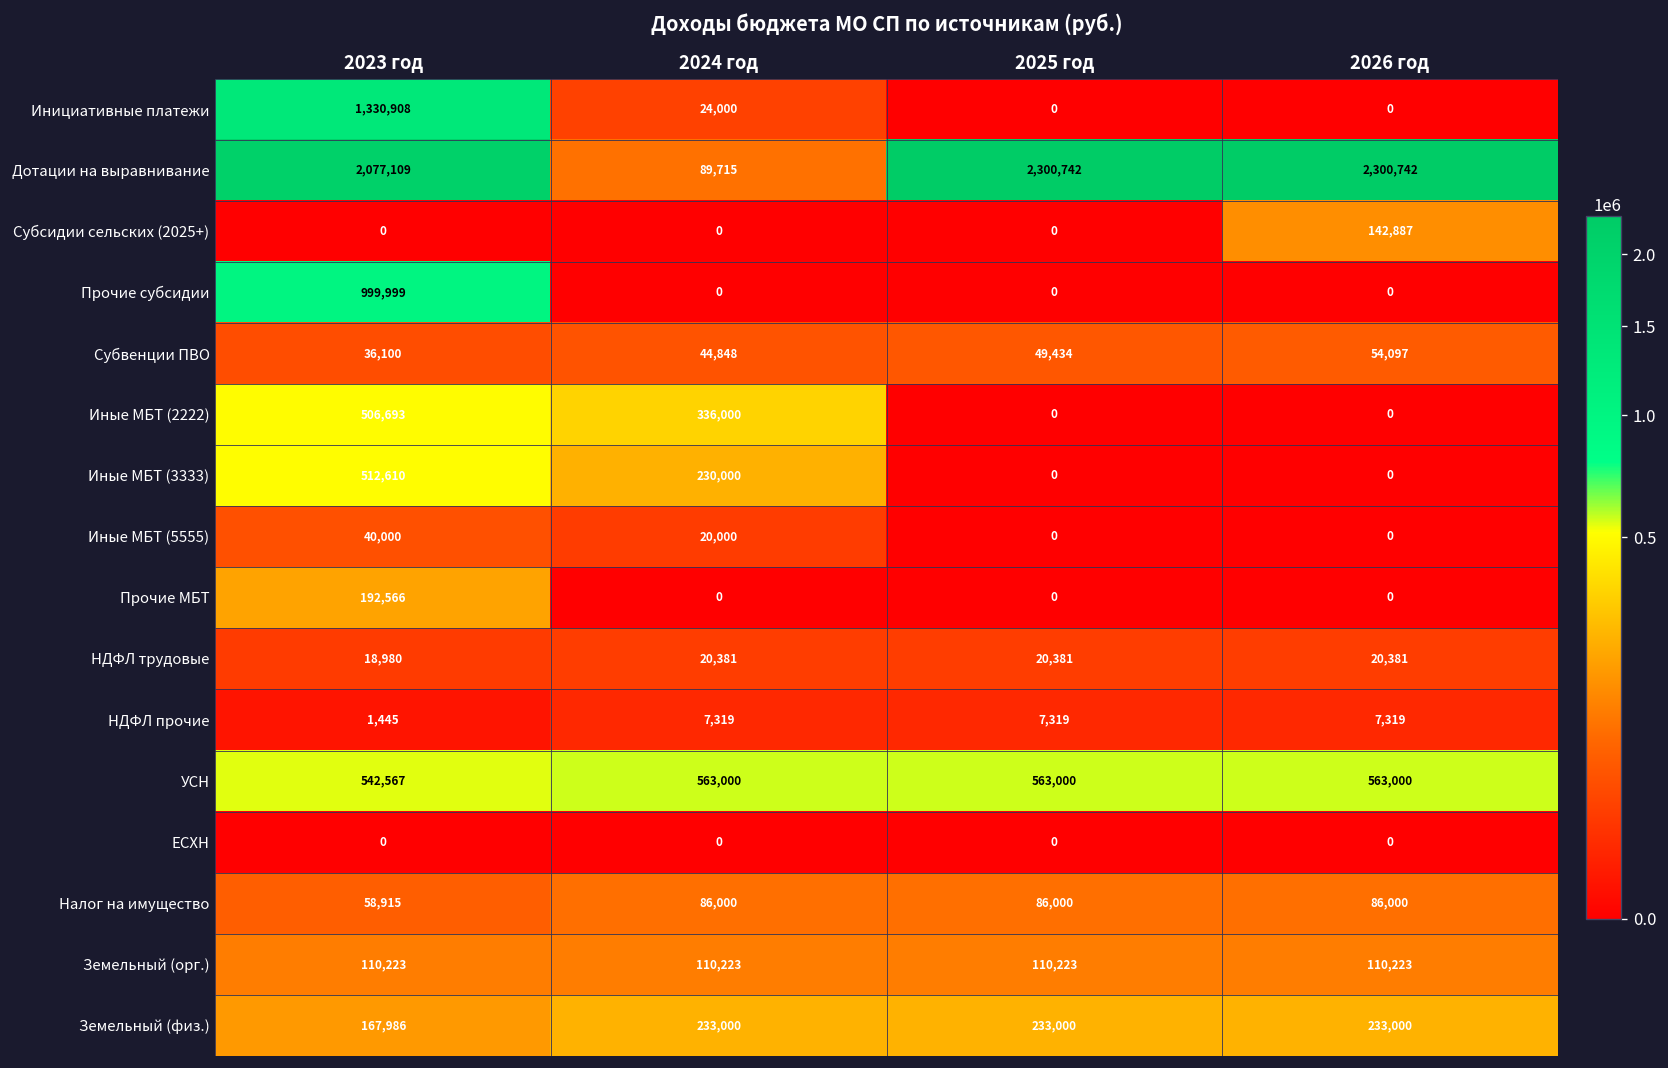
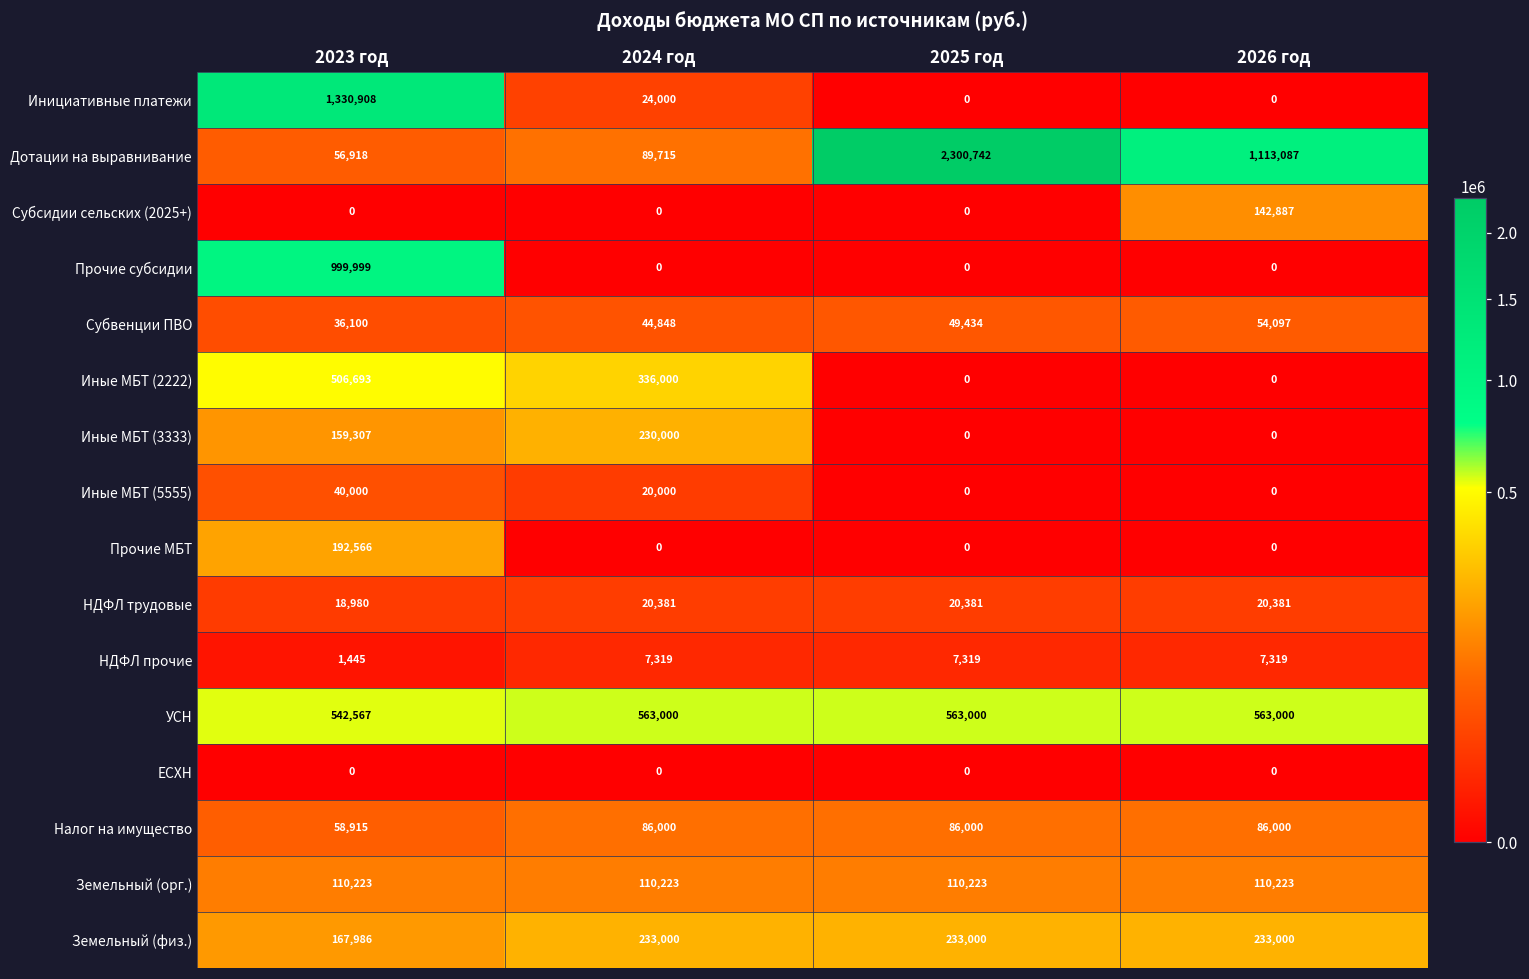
  {
    "Инициативные платежи": {
      "2023 год": "1,330,908",
      "2024 год": "24,000",
      "2025 год": "0",
      "2026 год": "0"
    },
    "Дотации на выравнивание": {
-     "2023 год": "2,077,109",
+     "2023 год": "56,918",
      "2024 год": "89,715",
      "2025 год": "2,300,742",
-     "2026 год": "2,300,742"
+     "2026 год": "1,113,087"
    },
    "Субсидии сельских (2025+)": {
      "2023 год": "0",
      "2024 год": "0",
      "2025 год": "0",
      "2026 год": "142,887"
    },
    "Прочие субсидии": {
      "2023 год": "999,999",
      "2024 год": "0",
      "2025 год": "0",
      "2026 год": "0"
    },
    "Субвенции ПВО": {
      "2023 год": "36,100",
      "2024 год": "44,848",
      "2025 год": "49,434",
      "2026 год": "54,097"
    },
    "Иные МБТ (2222)": {
      "2023 год": "506,693",
      "2024 год": "336,000",
      "2025 год": "0",
      "2026 год": "0"
    },
    "Иные МБТ (3333)": {
-     "2023 год": "512,610",
+     "2023 год": "159,307",
      "2024 год": "230,000",
      "2025 год": "0",
      "2026 год": "0"
    },
    "Иные МБТ (5555)": {
      "2023 год": "40,000",
      "2024 год": "20,000",
      "2025 год": "0",
      "2026 год": "0"
    },
    "Прочие МБТ": {
      "2023 год": "192,566",
      "2024 год": "0",
      "2025 год": "0",
      "2026 год": "0"
    },
    "НДФЛ трудовые": {
      "2023 год": "18,980",
      "2024 год": "20,381",
      "2025 год": "20,381",
      "2026 год": "20,381"
    },
    "НДФЛ прочие": {
      "2023 год": "1,445",
      "2024 год": "7,319",
      "2025 год": "7,319",
      "2026 год": "7,319"
    },
    "УСН": {
      "2023 год": "542,567",
      "2024 год": "563,000",
      "2025 год": "563,000",
      "2026 год": "563,000"
    },
    "ЕСХН": {
      "2023 год": "0",
      "2024 год": "0",
      "2025 год": "0",
      "2026 год": "0"
    },
    "Налог на имущество": {
      "2023 год": "58,915",
      "2024 год": "86,000",
      "2025 год": "86,000",
      "2026 год": "86,000"
    },
    "Земельный (орг.)": {
      "2023 год": "110,223",
      "2024 год": "110,223",
      "2025 год": "110,223",
      "2026 год": "110,223"
    },
    "Земельный (физ.)": {
      "2023 год": "167,986",
      "2024 год": "233,000",
      "2025 год": "233,000",
      "2026 год": "233,000"
    }
  }
